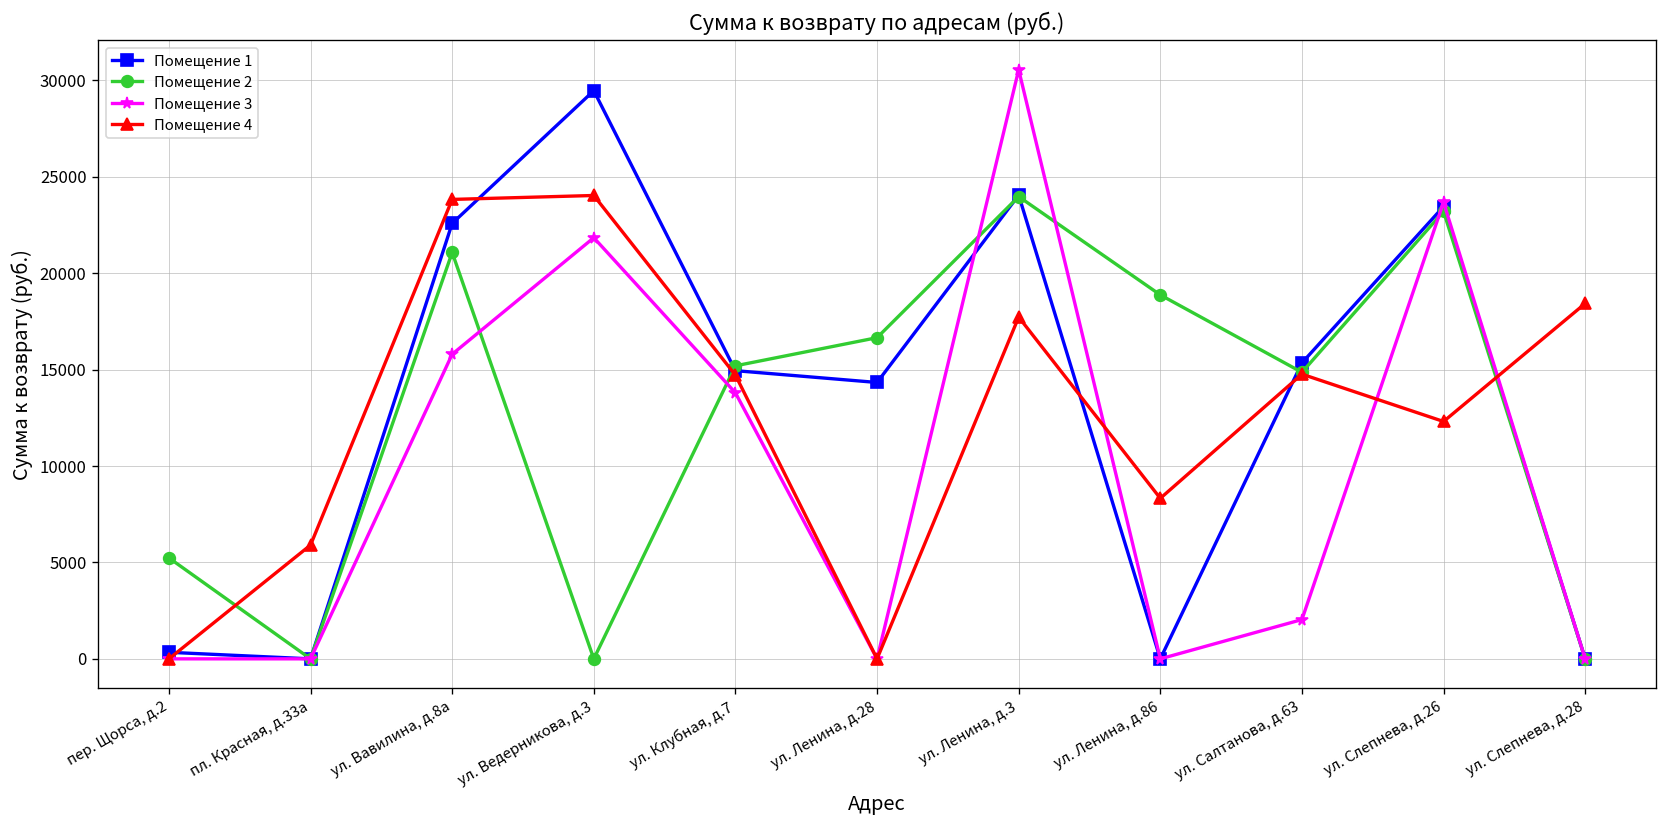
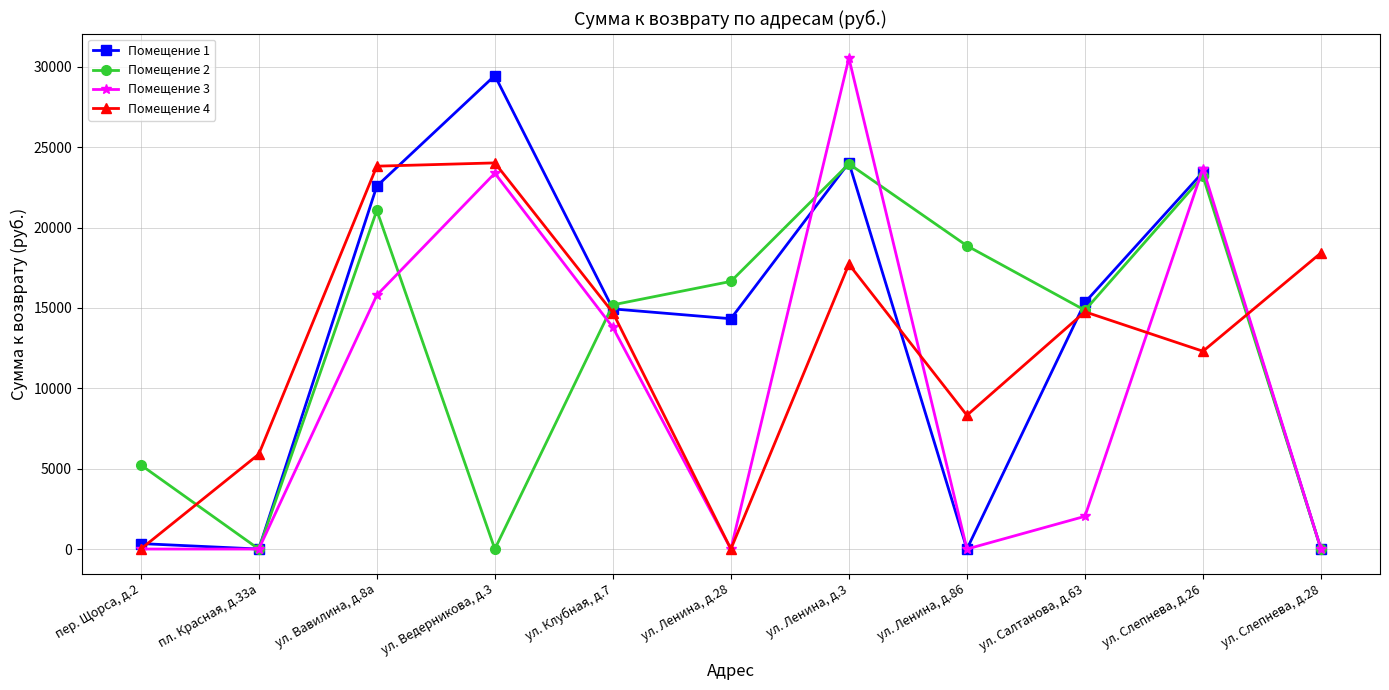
  {
    "Помещение 1": {
      "пер. Щорса, д.2": 300,
      "ул. Вавилина, д.8а": 22600,
      "ул. Ведерникова, д.3": 29500,
      "ул. Клубная, д.7": 14900,
      "ул. Ленина, д.28": 14300,
      "ул. Салтанова, д.63": 15300,
      "ул. Слепнева, д.26": 23500
    },
    "Помещение 2": {
      "пер. Щорса, д.2": 5200,
      "ул. Вавилина, д.8а": 21100,
      "ул. Ведерникова, д.3": 0,
      "ул. Клубная, д.7": 15200,
      "ул. Ленина, д.28": 16700,
      "ул. Ленина, д.86": 18900,
      "ул. Слепнева, д.26": 23200
    },
    "Помещение 3": {
      "ул. Вавилина, д.8а": 15800,
-     "ул. Ведерникова, д.3": 21800,
+     "ул. Ведерникова, д.3": 23400,
      "ул. Клубная, д.7": 13800,
      "ул. Ленина, д.3": 30500,
      "ул. Салтанова, д.63": 2000,
      "ул. Слепнева, д.26": 23700
    },
    "Помещение 4": {
      "пл. Красная, д.33а": 5900,
      "ул. Вавилина, д.8а": 23800,
      "ул. Ведерникова, д.3": 24000,
      "ул. Клубная, д.7": 14700,
      "ул. Ленина, д.3": 17700,
      "ул. Ленина, д.86": 8300,
      "ул. Слепнева, д.26": 12300,
      "ул. Слепнева, д.28": 18400
    }
  }
